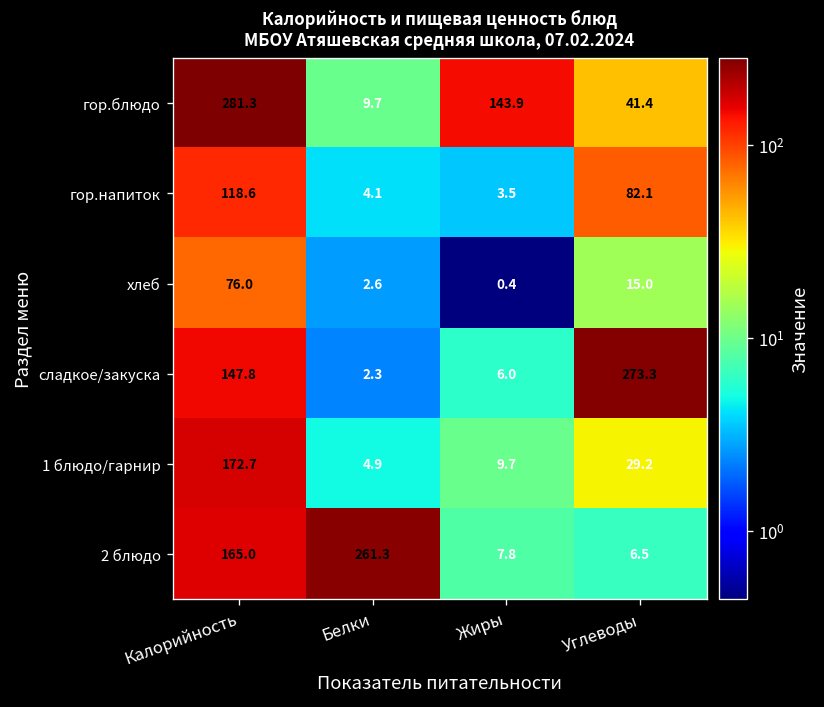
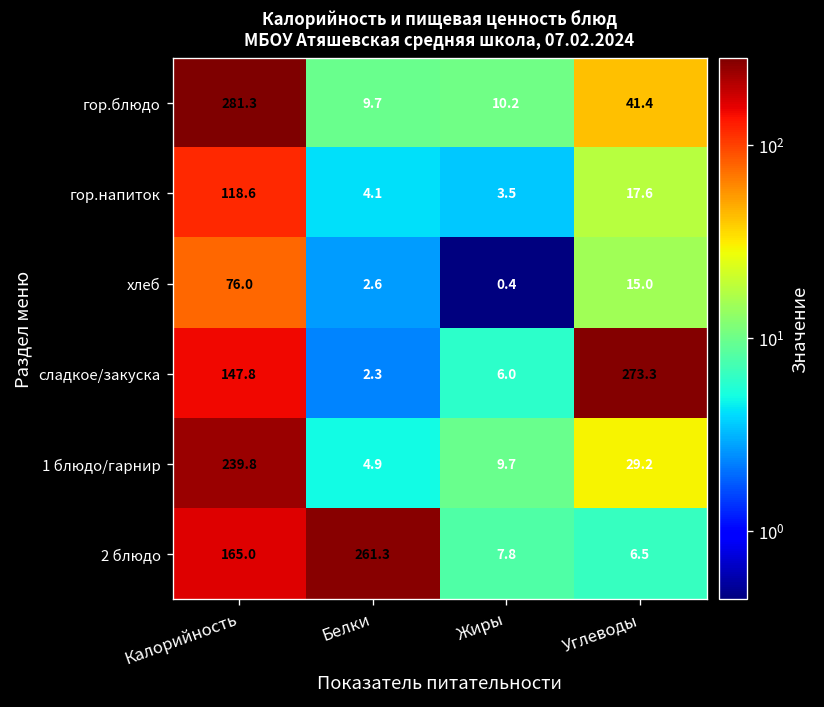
  {
    "гор.блюдо": {
      "Калорийность": 281.3,
      "Белки": 9.7,
-     "Жиры": 143.9,
+     "Жиры": 10.2,
      "Углеводы": 41.4
    },
    "гор.напиток": {
      "Калорийность": 118.6,
      "Белки": 4.1,
      "Жиры": 3.5,
-     "Углеводы": 82.1
+     "Углеводы": 17.6
    },
    "хлеб": {
      "Калорийность": 76.0,
      "Белки": 2.6,
      "Жиры": 0.4,
      "Углеводы": 15.0
    },
    "сладкое/закуска": {
      "Калорийность": 147.8,
      "Белки": 2.3,
      "Жиры": 6.0,
      "Углеводы": 273.3
    },
    "1 блюдо/гарнир": {
-     "Калорийность": 172.7,
+     "Калорийность": 239.8,
      "Белки": 4.9,
      "Жиры": 9.7,
      "Углеводы": 29.2
    },
    "2 блюдо": {
      "Калорийность": 165.0,
      "Белки": 261.3,
      "Жиры": 7.8,
      "Углеводы": 6.5
    }
  }
